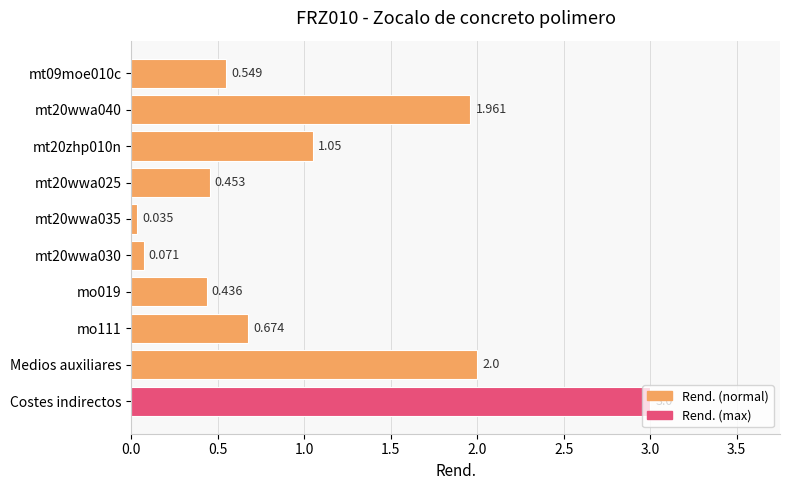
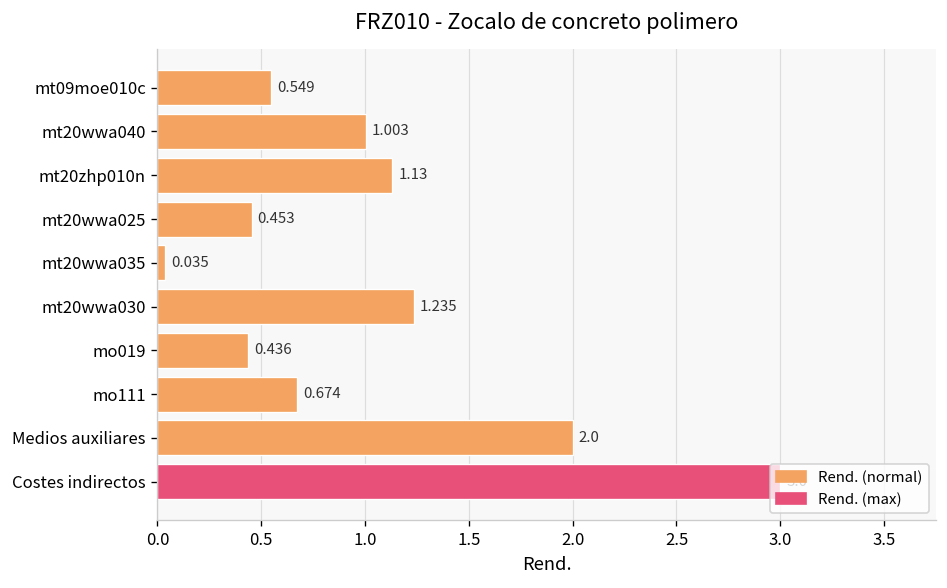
  {
    "mt09moe010c": 0.549,
-   "mt20wwa040": 1.961,
-   "mt20zhp010n": 1.05,
+   "mt20wwa040": 1.003,
+   "mt20zhp010n": 1.13,
    "mt20wwa025": 0.453,
    "mt20wwa035": 0.035,
-   "mt20wwa030": 0.071,
+   "mt20wwa030": 1.235,
    "mo019": 0.436,
    "mo111": 0.674,
    "Medios auxiliares": 2.0
  }
